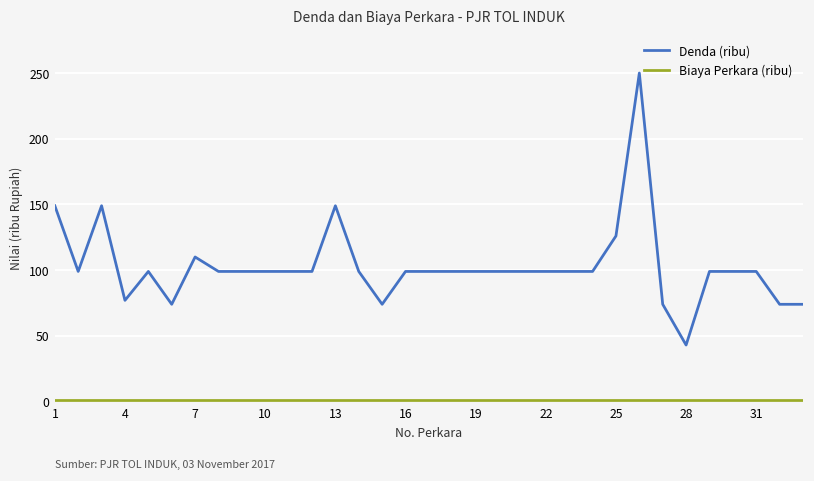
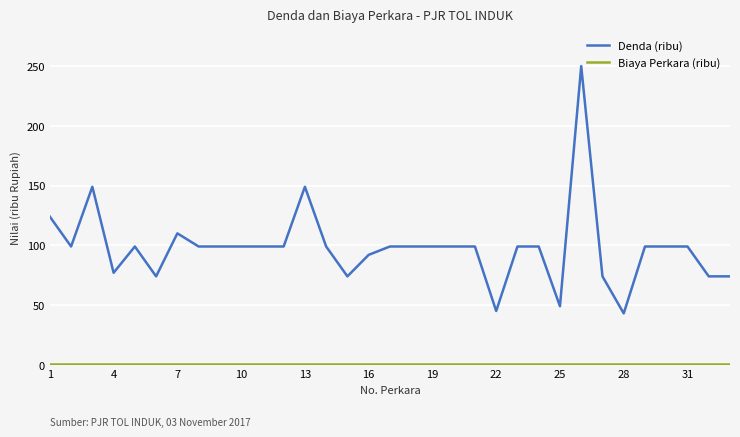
  {
    "Denda (ribu)": {
-     "1": 149,
+     "1": 124,
      "4": 77,
      "7": 110,
      "10": 99,
      "13": 149,
-     "16": 99,
+     "16": 92,
      "19": 99,
-     "22": 99,
-     "25": 126,
+     "22": 45,
+     "25": 49,
      "28": 43,
      "31": 99
    },
    "Biaya Perkara (ribu)": {
      "1": 1,
      "4": 1,
      "7": 1,
      "10": 1,
      "13": 1,
      "16": 1,
      "19": 1,
      "22": 1,
      "25": 1,
      "28": 1,
      "31": 1
    }
  }
